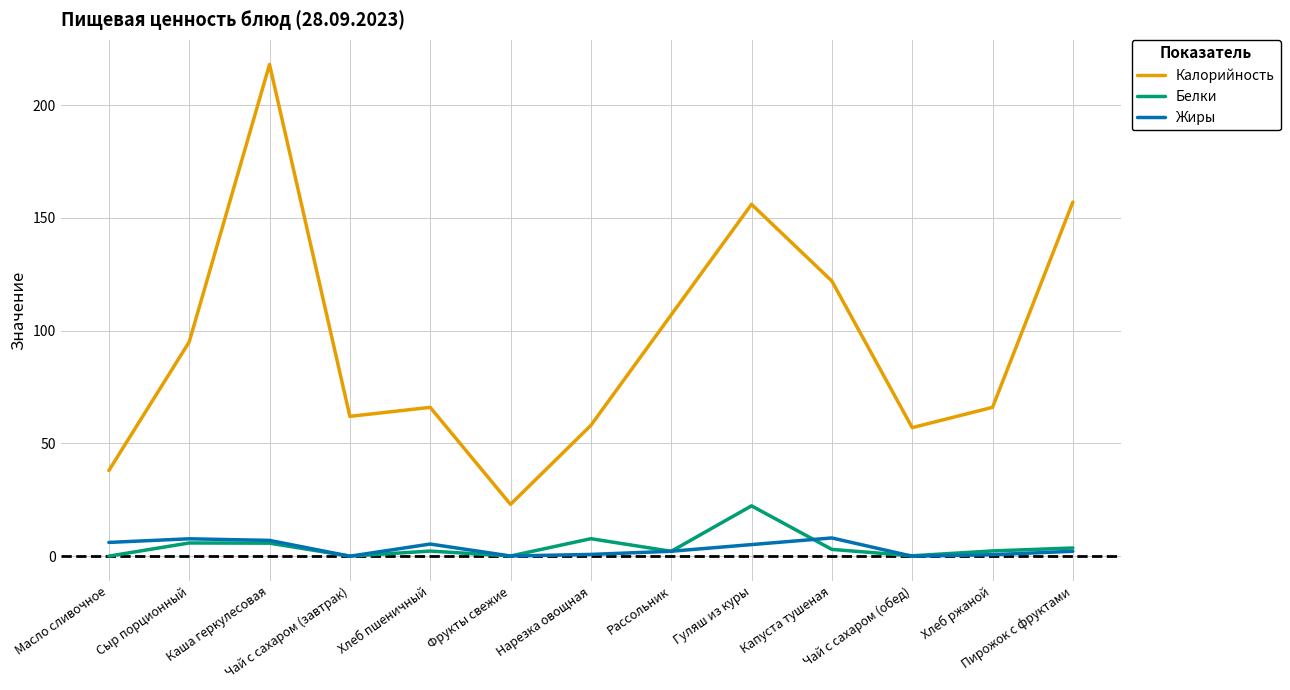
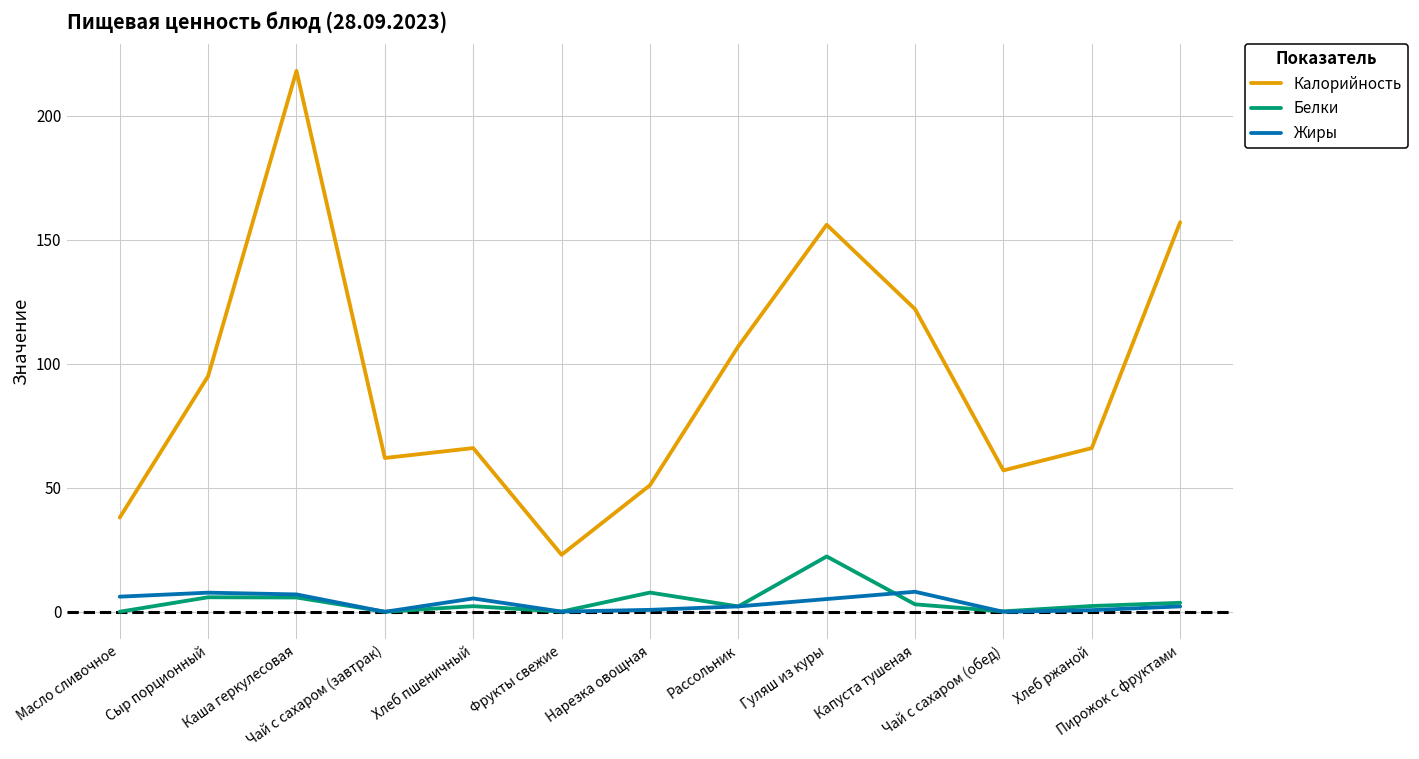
  {
    "Калорийность": {
      "Масло сливочное": 38,
      "Сыр порционный": 95,
      "Каша геркулесовая": 218,
      "Чай с сахаром (завтрак)": 62,
      "Хлеб пшеничный": 66,
      "Фрукты свежие": 23,
-     "Нарезка овощная": 58,
+     "Нарезка овощная": 51,
      "Рассольник": 107,
      "Гуляш из куры": 156,
      "Капуста тушеная": 122,
      "Чай с сахаром (обед)": 57,
      "Хлеб ржаной": 66,
      "Пирожок с фруктами": 157
    },
    "Белки": {
      "Масло сливочное": 0,
      "Сыр порционный": 6,
      "Каша геркулесовая": 6,
      "Хлеб пшеничный": 2,
      "Нарезка овощная": 8,
      "Гуляш из куры": 22,
      "Капуста тушеная": 3,
      "Хлеб ржаной": 2,
      "Пирожок с фруктами": 4
    },
    "Жиры": {
      "Масло сливочное": 6,
      "Сыр порционный": 8,
      "Каша геркулесовая": 7,
      "Хлеб пшеничный": 5,
      "Нарезка овощная": 1,
      "Гуляш из куры": 5,
      "Капуста тушеная": 8,
      "Хлеб ржаной": 1,
      "Пирожок с фруктами": 2
    }
  }
